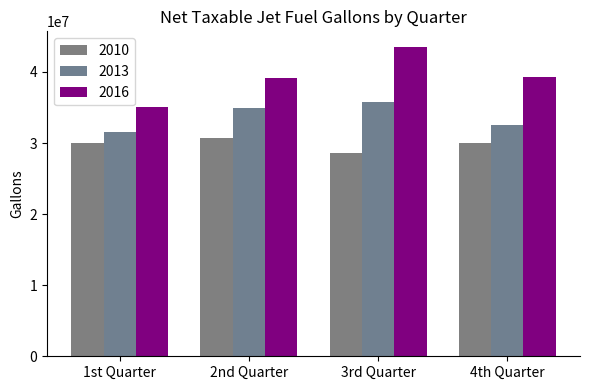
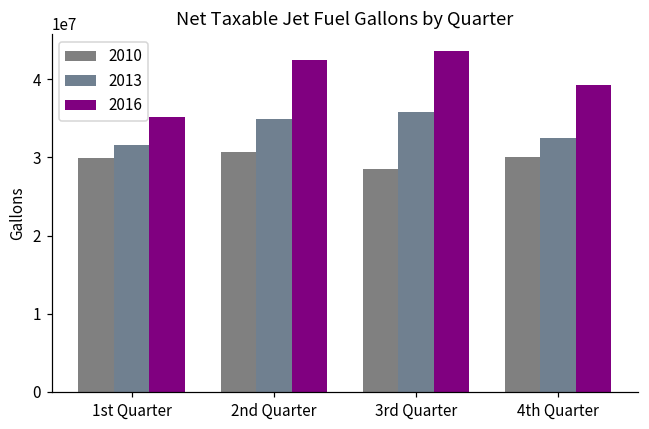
  {
    "2016": {
      "1st Quarter": 35000000,
-     "2nd Quarter": 39000000,
+     "2nd Quarter": 42000000,
      "3rd Quarter": 44000000,
      "4th Quarter": 39000000
    }
  }
